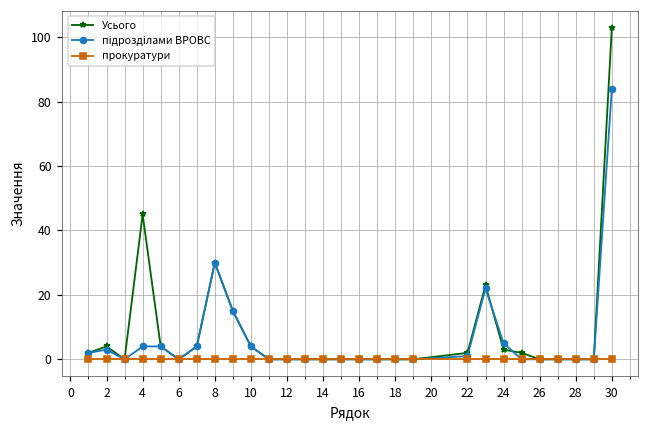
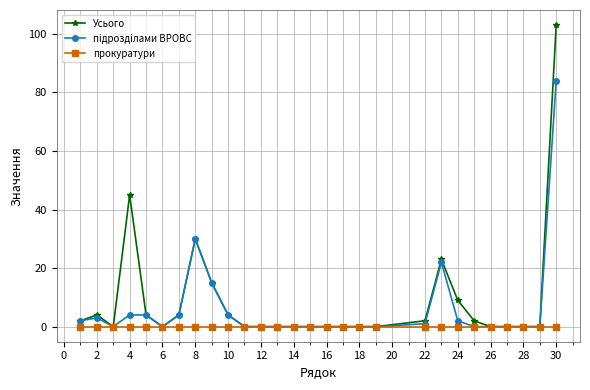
  {
    "Усього": {
      "2": 4,
      "4": 45,
      "22": 2,
-     "24": 3,
+     "24": 9,
      "30": 103
    },
    "підрозділами ВРОВС": {
      "2": 3,
      "4": 4,
      "22": 1,
-     "24": 5,
+     "24": 2,
      "30": 84
    },
    "прокуратури": {
      "2": 0,
      "4": 0,
      "8": 0,
      "10": 0,
      "22": 0,
      "24": 0,
      "30": 0
    }
  }
